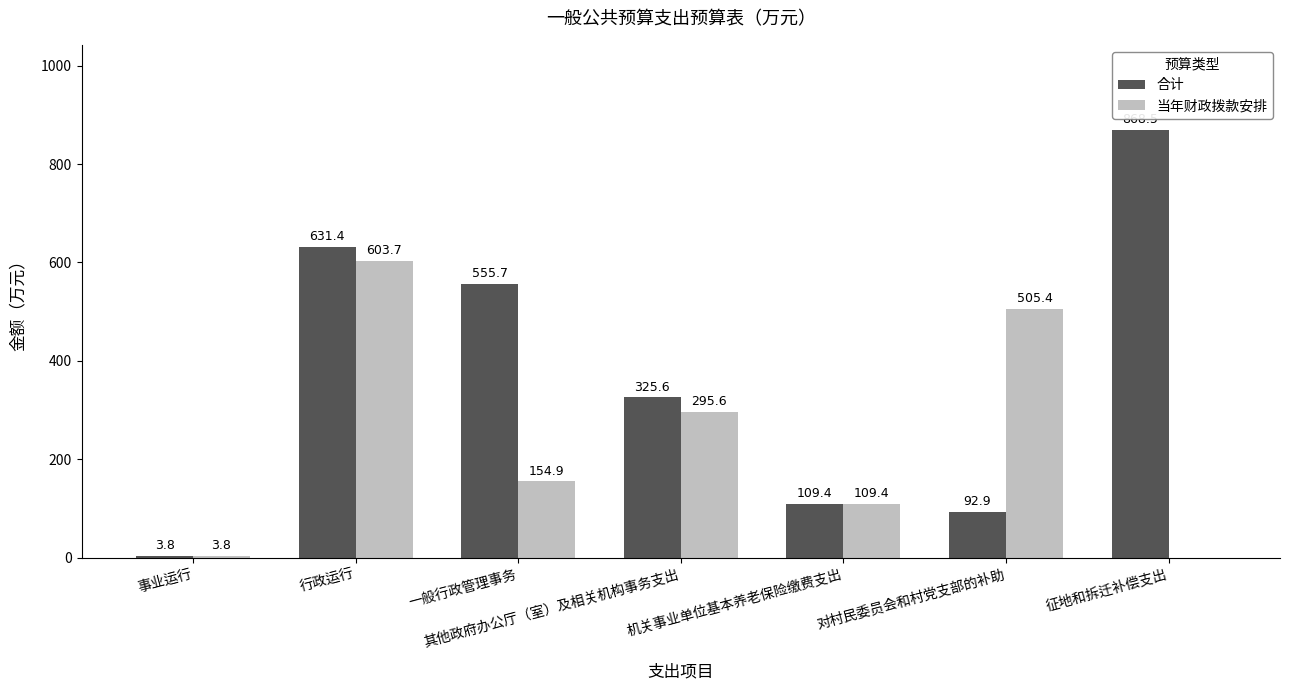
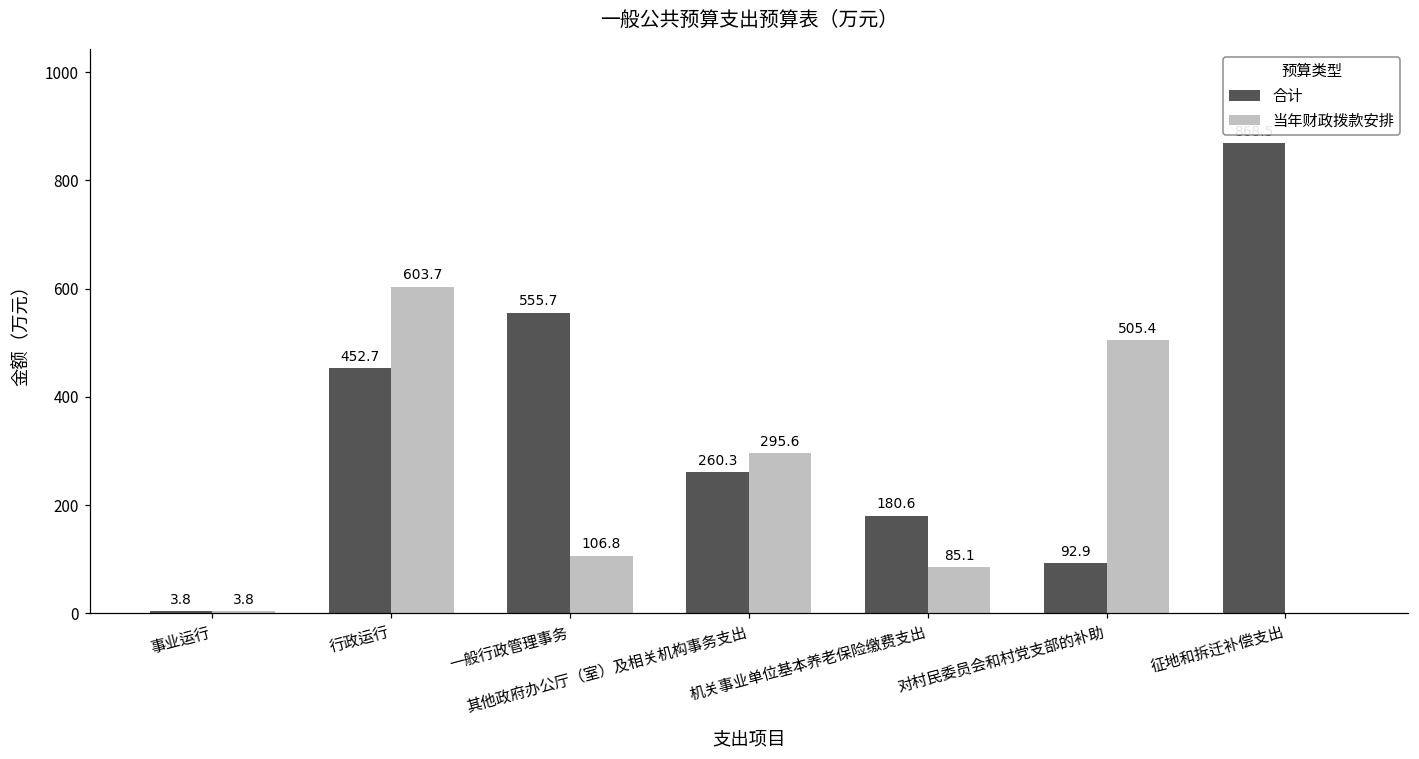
  {
    "合计": {
      "事业运行": 3.8,
-     "行政运行": 631.4,
+     "行政运行": 452.7,
      "一般行政管理事务": 555.7,
-     "其他政府办公厅（室）及相关机构事务支出": 325.6,
-     "机关事业单位基本养老保险缴费支出": 109.4,
+     "其他政府办公厅（室）及相关机构事务支出": 260.3,
+     "机关事业单位基本养老保险缴费支出": 180.6,
      "对村民委员会和村党支部的补助": 92.9
    },
    "当年财政拨款安排": {
      "事业运行": 3.8,
      "行政运行": 603.7,
-     "一般行政管理事务": 154.9,
+     "一般行政管理事务": 106.8,
      "其他政府办公厅（室）及相关机构事务支出": 295.6,
-     "机关事业单位基本养老保险缴费支出": 109.4,
+     "机关事业单位基本养老保险缴费支出": 85.1,
      "对村民委员会和村党支部的补助": 505.4
    }
  }
